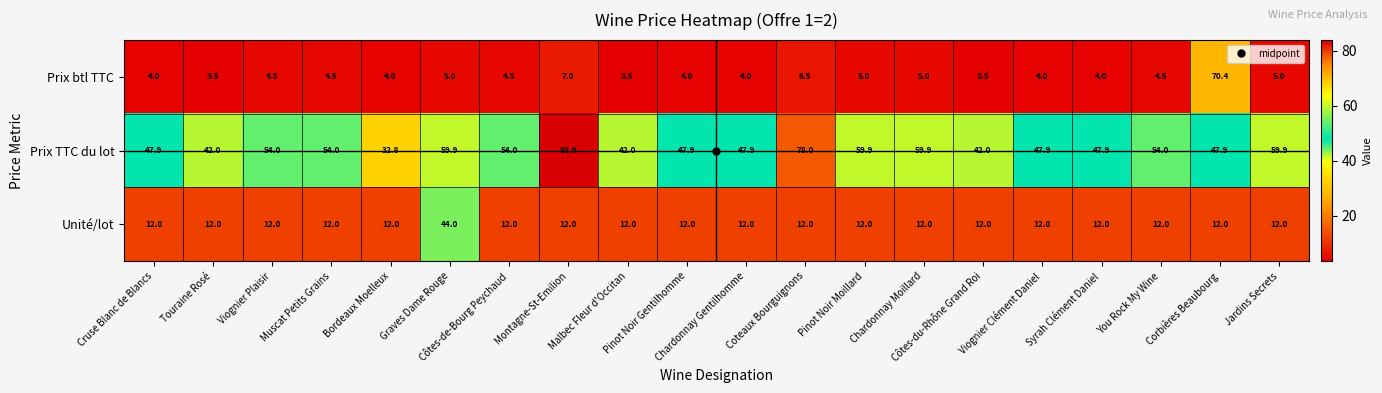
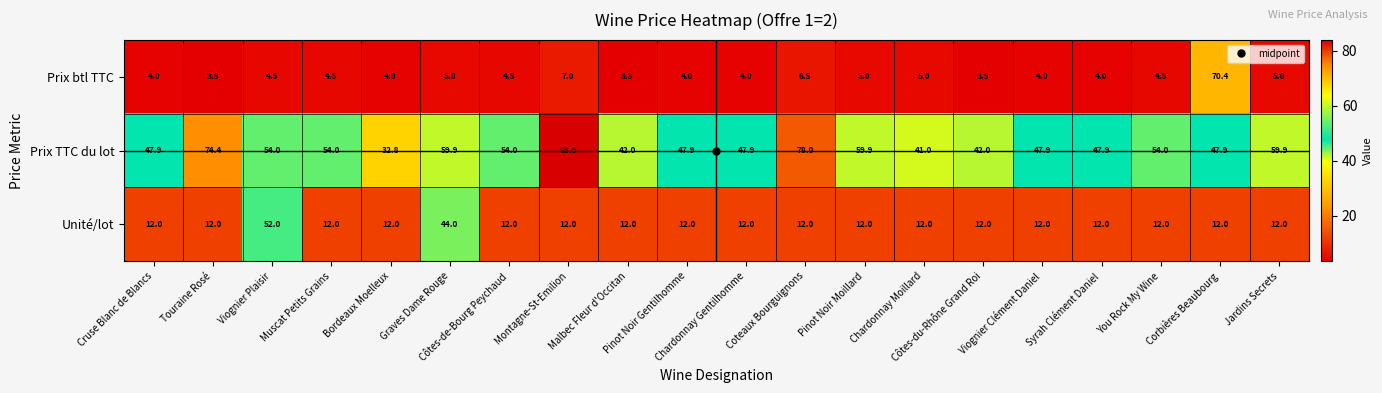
  {
    "Prix btl TTC": {
      "Cruse Blanc de Blancs": 4.0,
      "Touraine Rosé": 3.5,
      "Viognier Plaisir": 4.5,
      "Muscat Petits Grains": 4.5,
      "Bordeaux Moelleux": 4.0,
      "Graves Dame Rouge": 5.0,
      "Côtes-de-Bourg Peychaud": 4.5,
      "Montagne-St-Emilion": 7.0,
      "Malbec Fleur d'Occitan": 3.5,
      "Pinot Noir Gentilhomme": 4.0,
      "Chardonnay Gentilhomme": 4.0,
      "Coteaux Bourguignons": 6.5,
      "Pinot Noir Moillard": 5.0,
      "Chardonnay Moillard": 5.0,
      "Côtes-du-Rhône Grand Roi": 3.5,
      "Viognier Clément Daniel": 4.0,
      "Syrah Clément Daniel": 4.0,
      "You Rock My Wine": 4.5,
      "Corbières Beaubourg": 70.4,
      "Jardins Secrets": 5.0
    },
    "Prix TTC du lot": {
      "Cruse Blanc de Blancs": 47.9,
-     "Touraine Rosé": 42.0,
+     "Touraine Rosé": 74.4,
      "Viognier Plaisir": 54.0,
      "Muscat Petits Grains": 54.0,
      "Bordeaux Moelleux": 32.8,
      "Graves Dame Rouge": 59.9,
      "Côtes-de-Bourg Peychaud": 54.0,
      "Montagne-St-Emilion": 83.9,
      "Malbec Fleur d'Occitan": 42.0,
      "Pinot Noir Gentilhomme": 47.9,
      "Chardonnay Gentilhomme": 47.9,
      "Coteaux Bourguignons": 78.0,
      "Pinot Noir Moillard": 59.9,
-     "Chardonnay Moillard": 59.9,
+     "Chardonnay Moillard": 41.0,
      "Côtes-du-Rhône Grand Roi": 42.0,
      "Viognier Clément Daniel": 47.9,
      "Syrah Clément Daniel": 47.9,
      "You Rock My Wine": 54.0,
      "Corbières Beaubourg": 47.9,
      "Jardins Secrets": 59.9
    },
    "Unité/lot": {
      "Cruse Blanc de Blancs": 12.0,
      "Touraine Rosé": 12.0,
-     "Viognier Plaisir": 12.0,
+     "Viognier Plaisir": 52.0,
      "Muscat Petits Grains": 12.0,
      "Bordeaux Moelleux": 12.0,
      "Graves Dame Rouge": 44.0,
      "Côtes-de-Bourg Peychaud": 12.0,
      "Montagne-St-Emilion": 12.0,
      "Malbec Fleur d'Occitan": 12.0,
      "Pinot Noir Gentilhomme": 12.0,
      "Chardonnay Gentilhomme": 12.0,
      "Coteaux Bourguignons": 12.0,
      "Pinot Noir Moillard": 12.0,
      "Chardonnay Moillard": 12.0,
      "Côtes-du-Rhône Grand Roi": 12.0,
      "Viognier Clément Daniel": 12.0,
      "Syrah Clément Daniel": 12.0,
      "You Rock My Wine": 12.0,
      "Corbières Beaubourg": 12.0,
      "Jardins Secrets": 12.0
    }
  }
